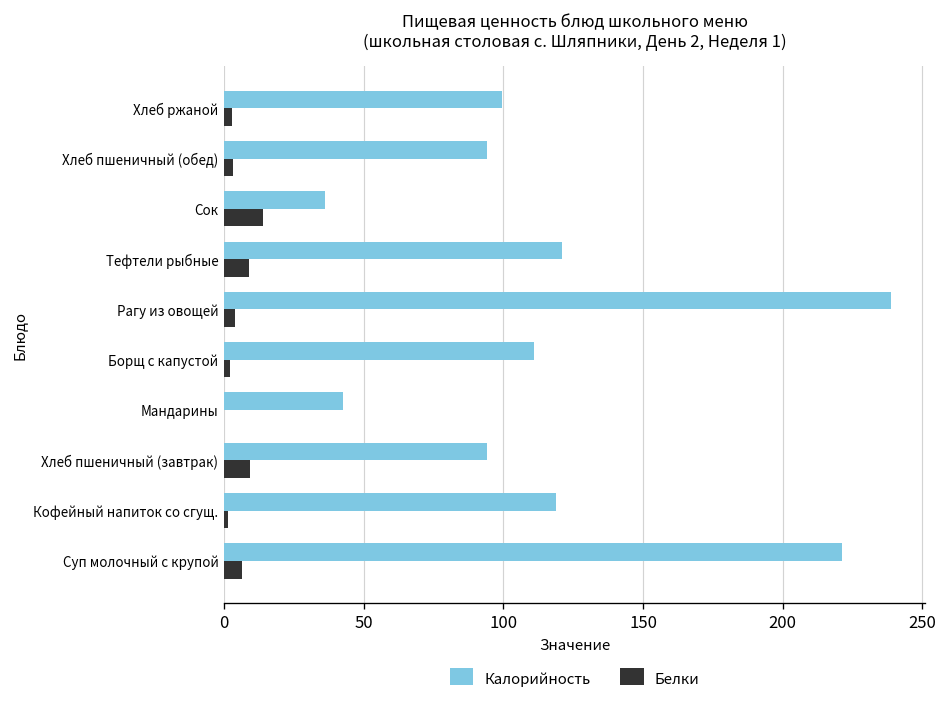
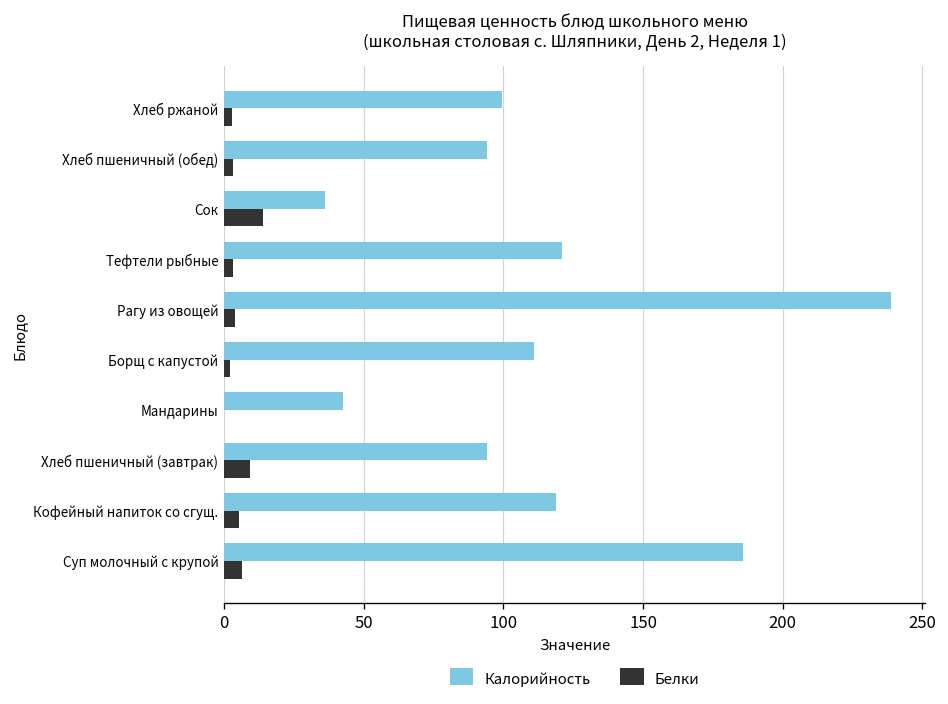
  {
    "Калорийность": {
      "Хлеб ржаной": 99,
      "Хлеб пшеничный (обед)": 94,
      "Сок": 36,
      "Тефтели рыбные": 121,
      "Рагу из овощей": 239,
      "Борщ с капустой": 111,
      "Мандарины": 43,
      "Хлеб пшеничный (завтрак)": 94,
      "Кофейный напиток со сгущ.": 119,
-     "Суп молочный с крупой": 221
+     "Суп молочный с крупой": 186
    },
    "Белки": {
      "Хлеб ржаной": 3,
      "Хлеб пшеничный (обед)": 3,
      "Сок": 14,
-     "Тефтели рыбные": 9,
+     "Тефтели рыбные": 3,
      "Рагу из овощей": 4,
      "Борщ с капустой": 2,
      "Мандарины": 0,
      "Хлеб пшеничный (завтрак)": 9,
-     "Кофейный напиток со сгущ.": 2,
+     "Кофейный напиток со сгущ.": 5,
      "Суп молочный с крупой": 6
    }
  }
